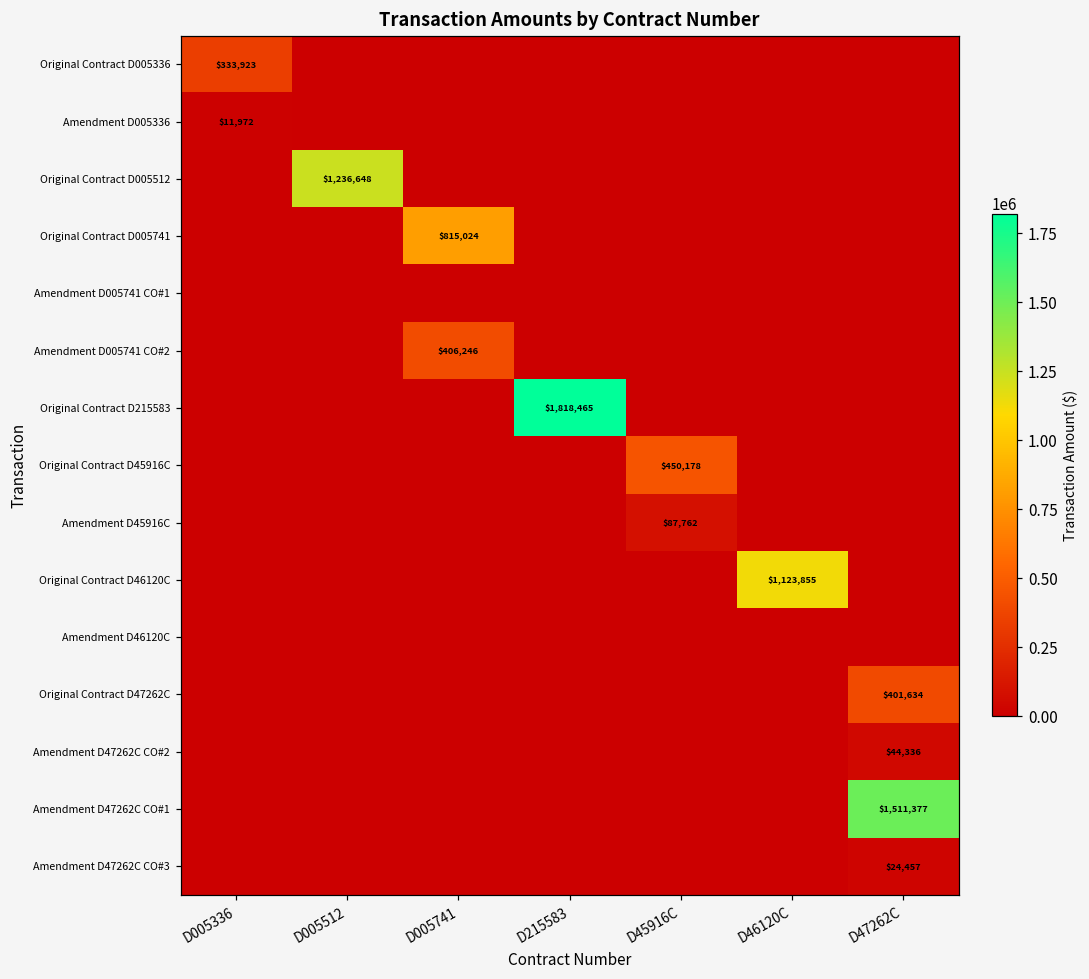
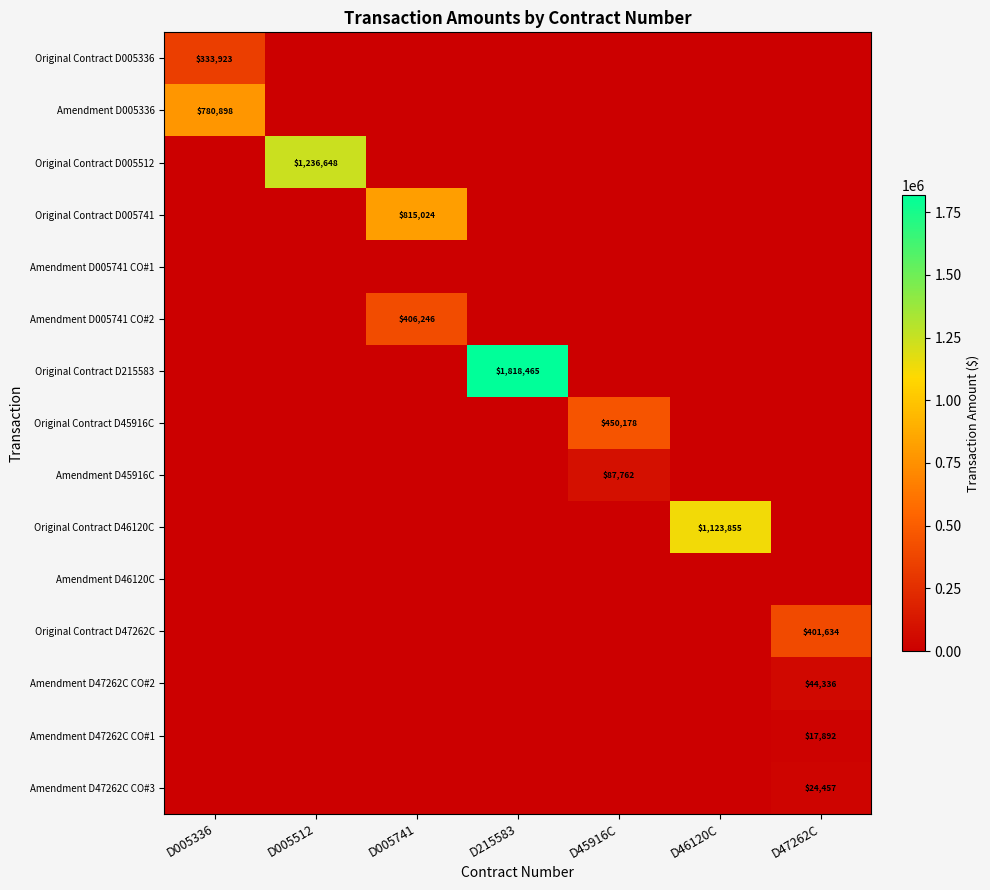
  {
    "Original Contract D005336": {
      "D005336": "$333,923"
    },
    "Amendment D005336": {
-     "D005336": "$11,972"
+     "D005336": "$780,898"
    },
    "Original Contract D005512": {
      "D005512": "$1,236,648"
    },
    "Original Contract D005741": {
      "D005741": "$815,024"
    },
    "Amendment D005741 CO#2": {
      "D005741": "$406,246"
    },
    "Original Contract D215583": {
      "D215583": "$1,818,465"
    },
    "Original Contract D45916C": {
      "D45916C": "$450,178"
    },
    "Amendment D45916C": {
      "D45916C": "$87,762"
    },
    "Original Contract D46120C": {
      "D46120C": "$1,123,855"
    },
    "Original Contract D47262C": {
      "D47262C": "$401,634"
    },
    "Amendment D47262C CO#2": {
      "D47262C": "$44,336"
    },
    "Amendment D47262C CO#1": {
-     "D47262C": "$1,511,377"
+     "D47262C": "$17,892"
    },
    "Amendment D47262C CO#3": {
      "D47262C": "$24,457"
    }
  }
